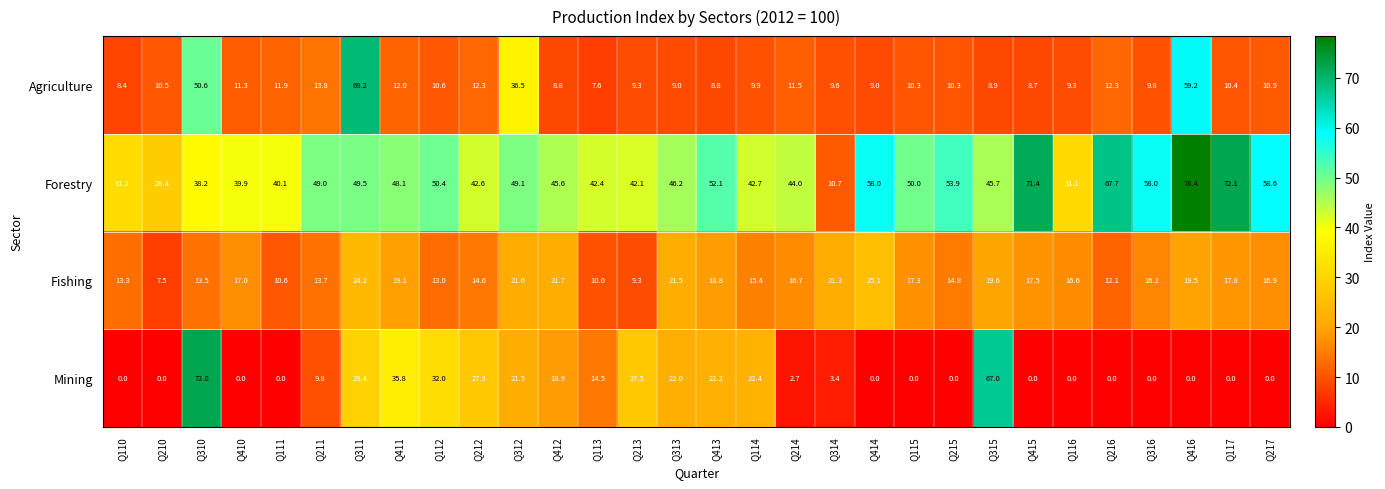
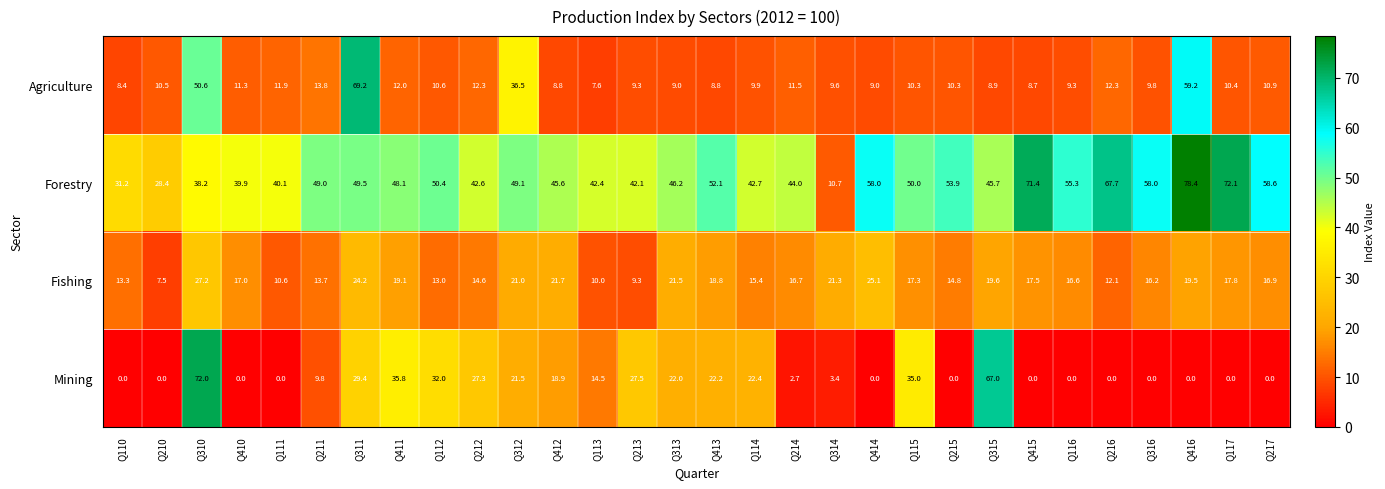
  {
    "Agriculture": {
      "Q110": 8.4,
      "Q210": 10.5,
      "Q310": 50.6,
      "Q410": 11.3,
      "Q111": 11.9,
      "Q211": 13.8,
      "Q311": 69.2,
      "Q411": 12.0,
      "Q112": 10.6,
      "Q212": 12.3,
      "Q312": 36.5,
      "Q412": 8.8,
      "Q113": 7.6,
      "Q213": 9.3,
      "Q313": 9.0,
      "Q413": 8.8,
      "Q114": 9.9,
      "Q214": 11.5,
      "Q314": 9.6,
      "Q414": 9.0,
      "Q115": 10.3,
      "Q215": 10.3,
      "Q315": 8.9,
      "Q415": 8.7,
      "Q116": 9.3,
      "Q216": 12.3,
      "Q316": 9.8,
      "Q416": 59.2,
      "Q117": 10.4,
      "Q217": 10.9
    },
    "Forestry": {
      "Q110": 31.2,
      "Q210": 28.4,
      "Q310": 38.2,
      "Q410": 39.9,
      "Q111": 40.1,
      "Q211": 49.0,
      "Q311": 49.5,
      "Q411": 48.1,
      "Q112": 50.4,
      "Q212": 42.6,
      "Q312": 49.1,
      "Q412": 45.6,
      "Q113": 42.4,
      "Q213": 42.1,
      "Q313": 46.2,
      "Q413": 52.1,
      "Q114": 42.7,
      "Q214": 44.0,
      "Q314": 10.7,
      "Q414": 58.0,
      "Q115": 50.0,
      "Q215": 53.9,
      "Q315": 45.7,
      "Q415": 71.4,
-     "Q116": 31.1,
+     "Q116": 55.3,
      "Q216": 67.7,
      "Q316": 58.0,
      "Q416": 78.4,
      "Q117": 72.1,
      "Q217": 58.6
    },
    "Fishing": {
      "Q110": 13.3,
      "Q210": 7.5,
-     "Q310": 13.5,
+     "Q310": 27.2,
      "Q410": 17.0,
      "Q111": 10.6,
      "Q211": 13.7,
      "Q311": 24.2,
      "Q411": 19.1,
      "Q112": 13.0,
      "Q212": 14.6,
      "Q312": 21.0,
      "Q412": 21.7,
      "Q113": 10.0,
      "Q213": 9.3,
      "Q313": 21.5,
      "Q413": 18.8,
      "Q114": 15.4,
      "Q214": 16.7,
      "Q314": 21.3,
      "Q414": 25.1,
      "Q115": 17.3,
      "Q215": 14.8,
      "Q315": 19.6,
      "Q415": 17.5,
      "Q116": 16.6,
      "Q216": 12.1,
      "Q316": 16.2,
      "Q416": 19.5,
      "Q117": 17.8,
      "Q217": 16.9
    },
    "Mining": {
      "Q110": 0.0,
      "Q210": 0.0,
      "Q310": 72.0,
      "Q410": 0.0,
      "Q111": 0.0,
      "Q211": 9.8,
      "Q311": 29.4,
      "Q411": 35.8,
      "Q112": 32.0,
      "Q212": 27.3,
      "Q312": 21.5,
      "Q412": 18.9,
      "Q113": 14.5,
      "Q213": 27.5,
      "Q313": 22.0,
      "Q413": 22.2,
      "Q114": 22.4,
      "Q214": 2.7,
      "Q314": 3.4,
      "Q414": 0.0,
-     "Q115": 0.0,
+     "Q115": 35.0,
      "Q215": 0.0,
      "Q315": 67.0,
      "Q415": 0.0,
      "Q116": 0.0,
      "Q216": 0.0,
      "Q316": 0.0,
      "Q416": 0.0,
      "Q117": 0.0,
      "Q217": 0.0
    }
  }
